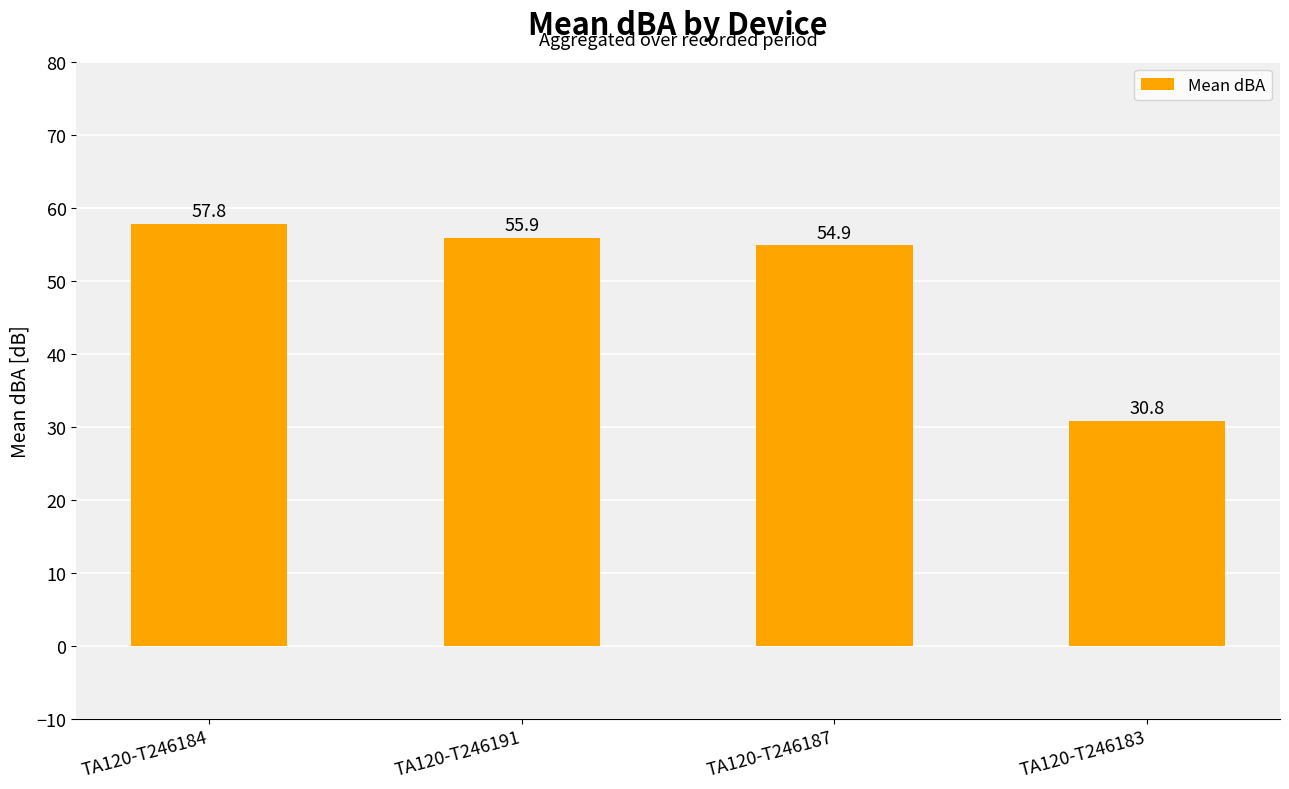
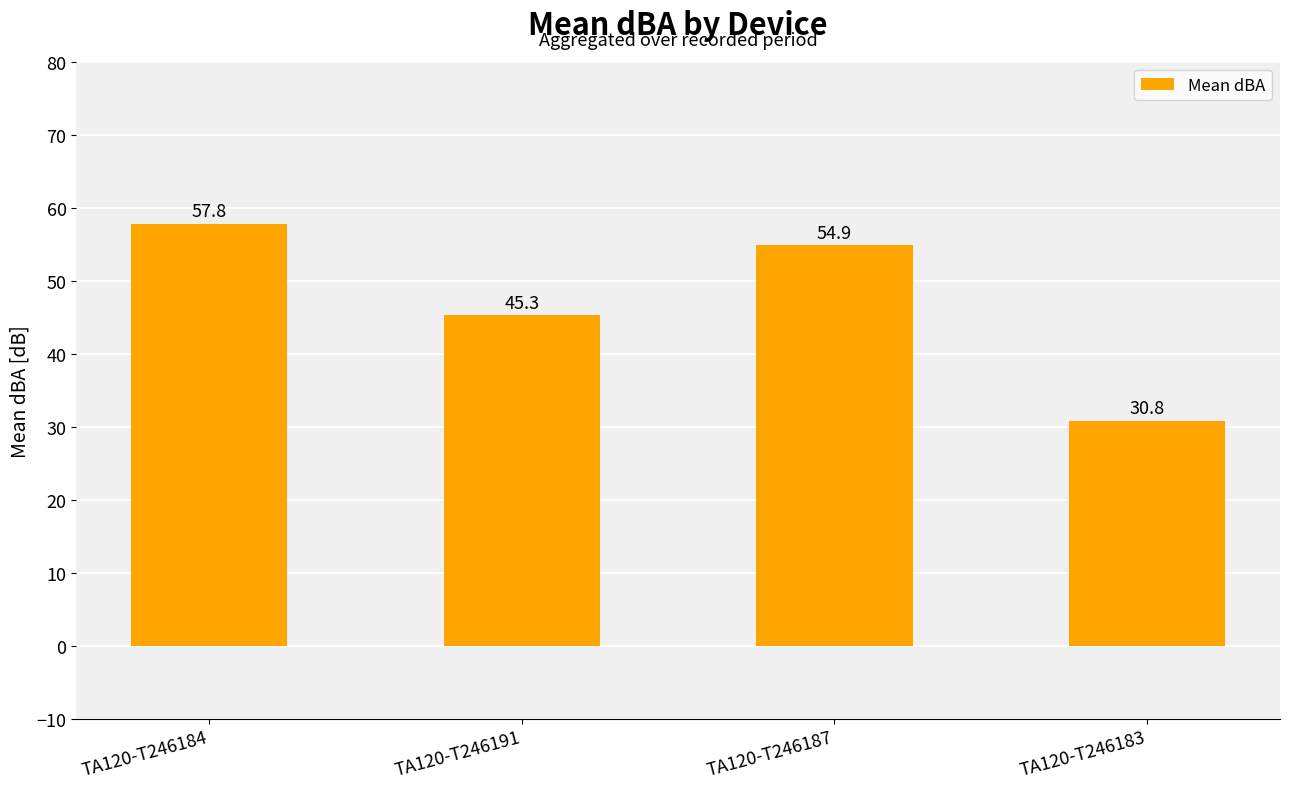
  {
    "TA120-T246184": 57.8,
-   "TA120-T246191": 55.9,
+   "TA120-T246191": 45.3,
    "TA120-T246187": 54.9,
    "TA120-T246183": 30.8
  }
